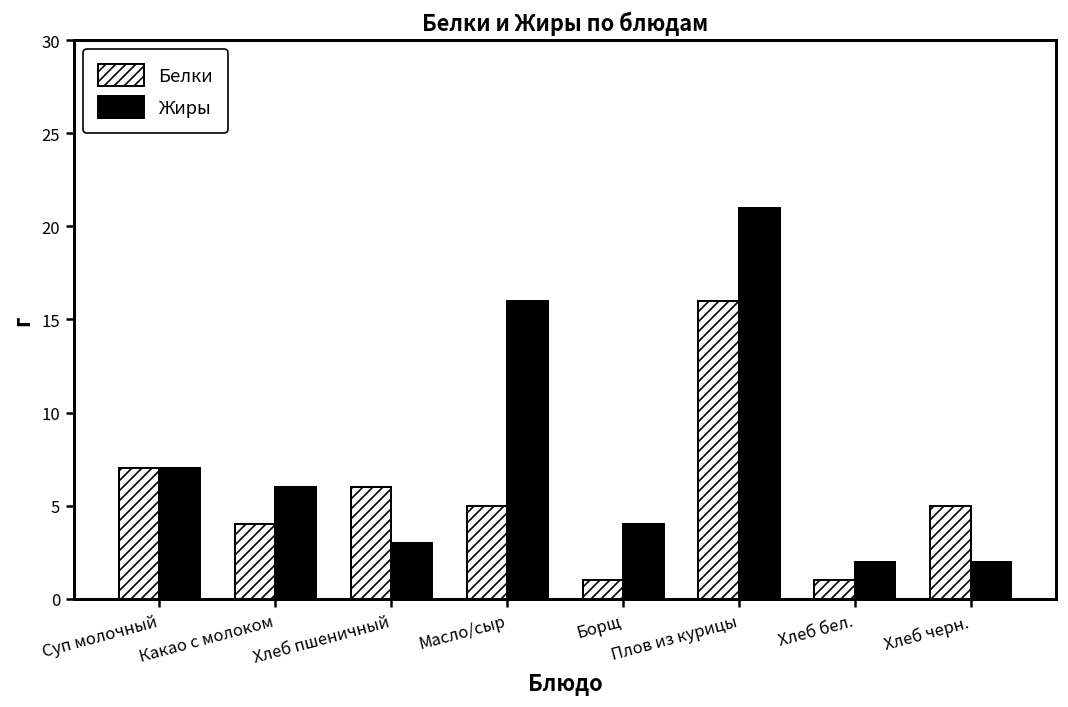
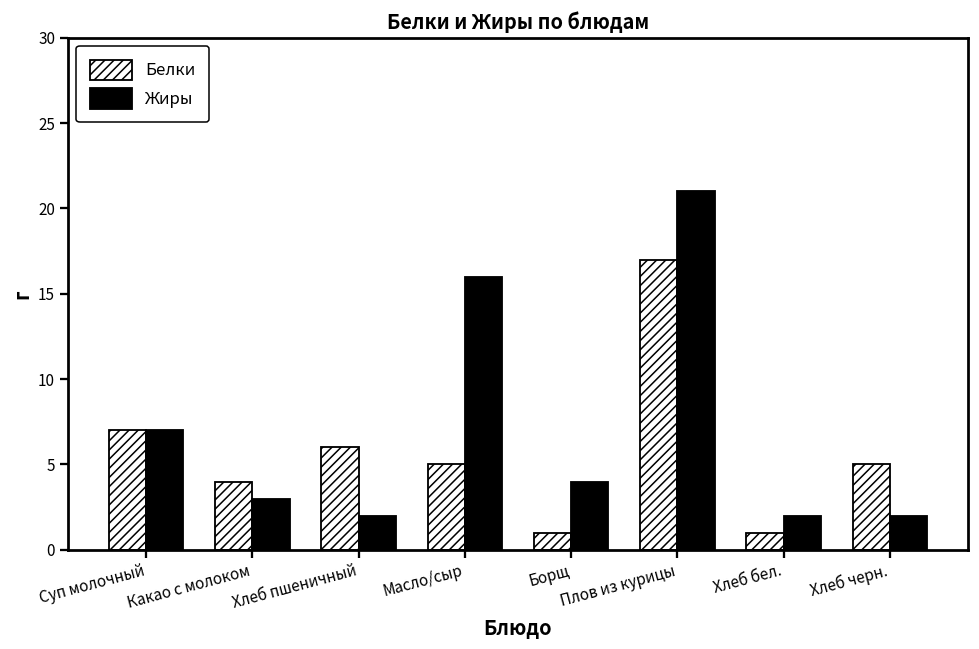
  {
    "Белки": {
      "Суп молочный": 7,
      "Какао с молоком": 4,
      "Хлеб пшеничный": 6,
      "Масло/сыр": 5,
      "Борщ": 1,
-     "Плов из курицы": 16,
+     "Плов из курицы": 17,
      "Хлеб бел.": 1,
      "Хлеб черн.": 5
    },
    "Жиры": {
      "Суп молочный": 7,
-     "Какао с молоком": 6,
-     "Хлеб пшеничный": 3,
+     "Какао с молоком": 3,
+     "Хлеб пшеничный": 2,
      "Масло/сыр": 16,
      "Борщ": 4,
      "Плов из курицы": 21,
      "Хлеб бел.": 2,
      "Хлеб черн.": 2
    }
  }
